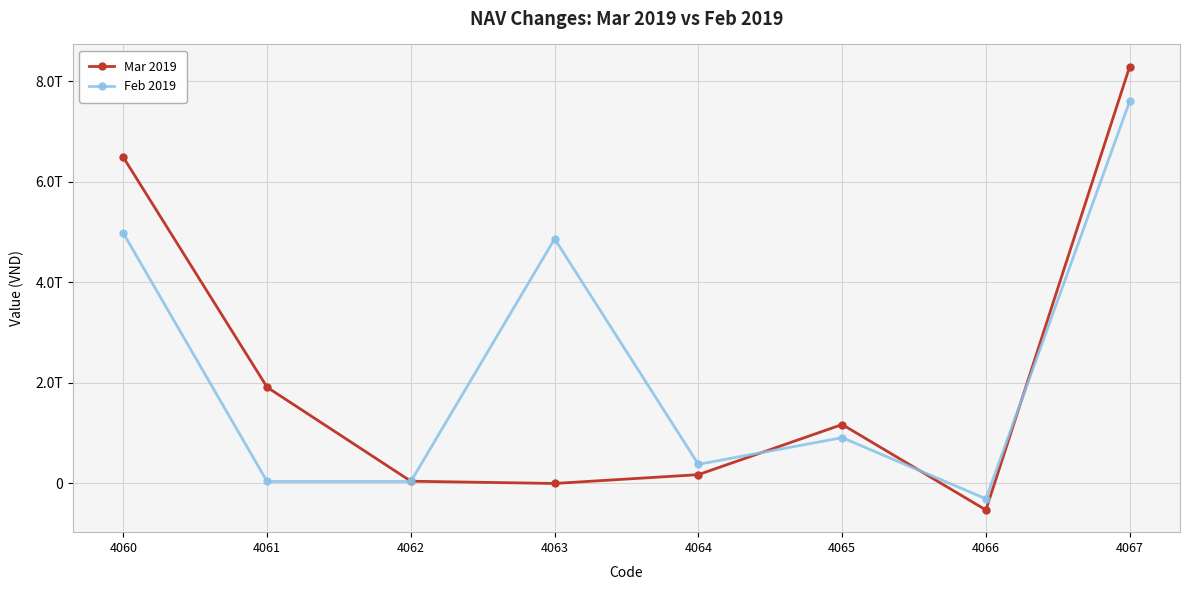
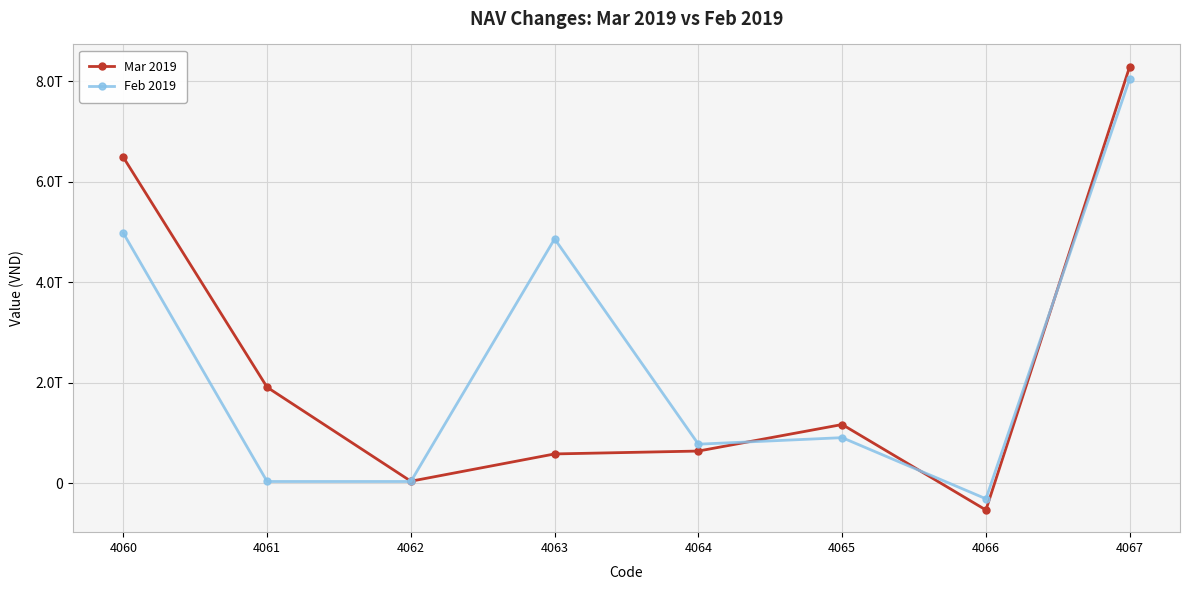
  {
    "Mar 2019": {
      "4060": "6.5T",
      "4061": "1.9T",
-     "4063": "0.0T",
-     "4064": "0.2T",
+     "4063": "0.6T",
+     "4064": "0.6T",
      "4065": "1.2T",
      "4066": "-0.5T",
      "4067": "8.3T"
    },
    "Feb 2019": {
      "4060": "5.0T",
      "4061": "0.0T",
      "4063": "4.9T",
-     "4064": "0.4T",
+     "4064": "0.8T",
      "4065": "0.9T",
      "4066": "-0.3T",
-     "4067": "7.6T"
+     "4067": "8.0T"
    }
  }
